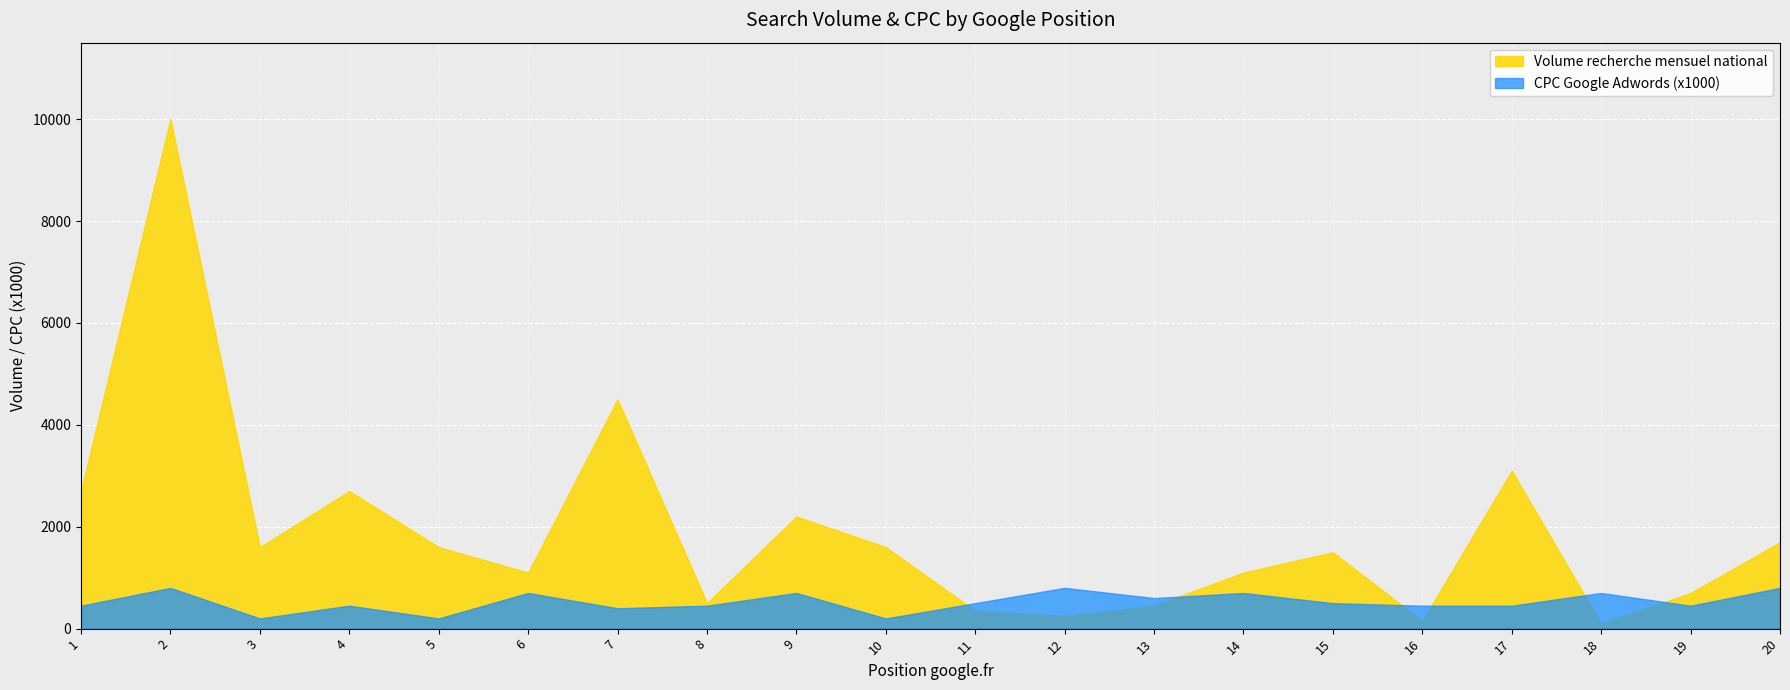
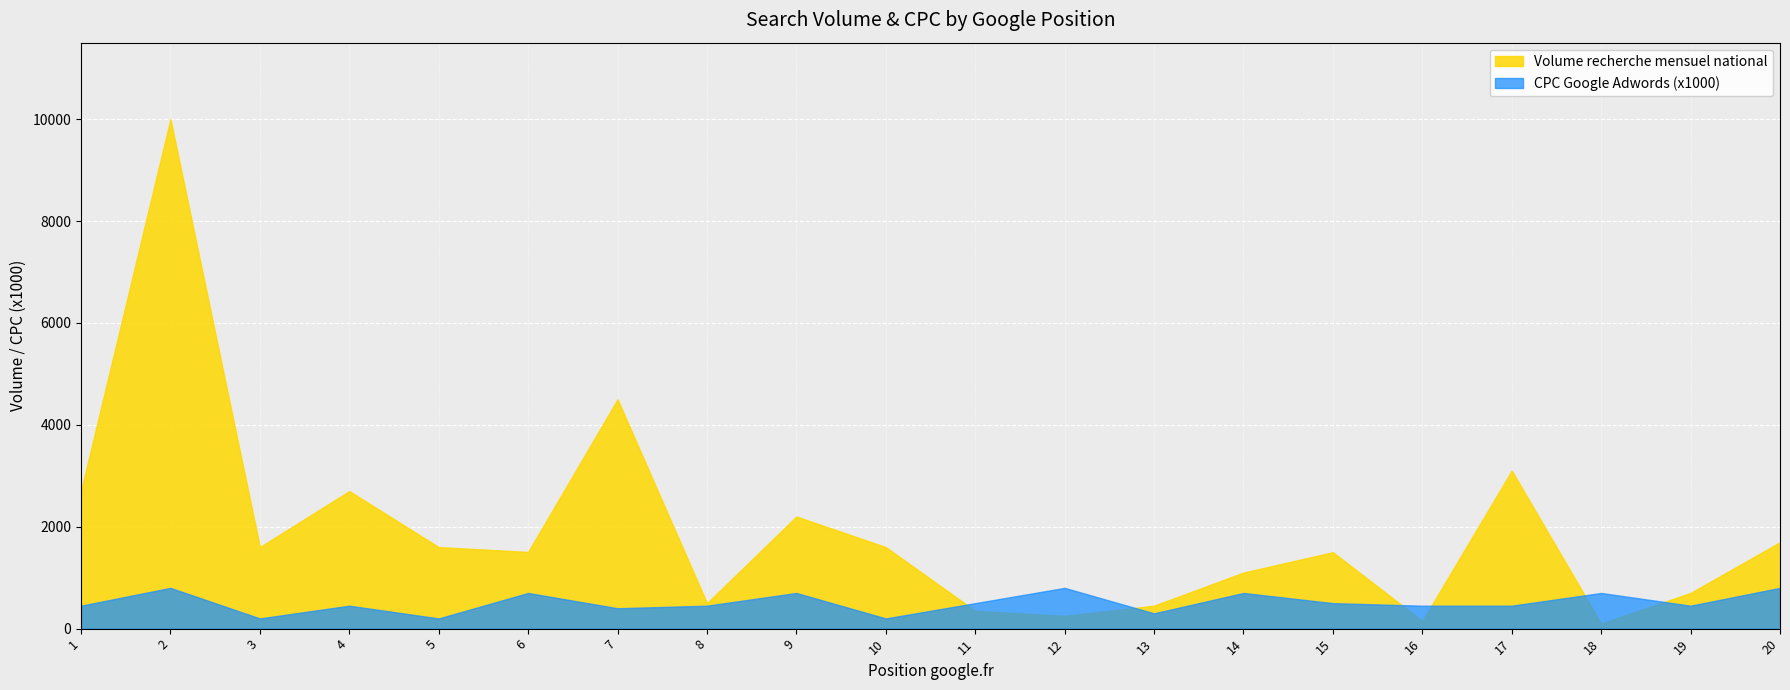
  {
    "Volume recherche mensuel national": {
      "1": 2700,
      "2": 10000,
      "3": 1600,
      "4": 2700,
      "5": 1600,
-     "6": 1100,
+     "6": 1500,
      "7": 4500,
      "9": 2200,
      "10": 1600,
      "11": 400,
      "12": 300,
      "13": 500,
      "14": 1100,
      "15": 1500,
      "16": 200,
      "17": 3100,
      "18": 100,
      "19": 700,
      "20": 1700
    },
    "CPC Google Adwords (x1000)": {
      "1": 500,
      "2": 800,
      "3": 200,
      "4": 500,
      "5": 200,
      "6": 700,
      "7": 400,
      "9": 700,
      "10": 200,
      "11": 500,
      "12": 800,
-     "13": 600,
+     "13": 300,
      "14": 700,
      "15": 500,
      "16": 500,
      "17": 500,
      "18": 700,
      "19": 500,
      "20": 800
    }
  }
